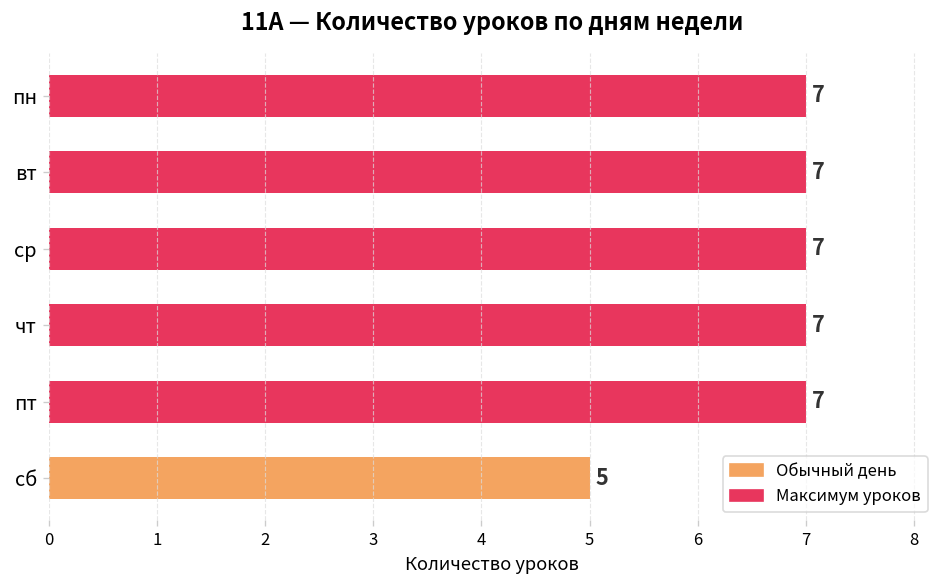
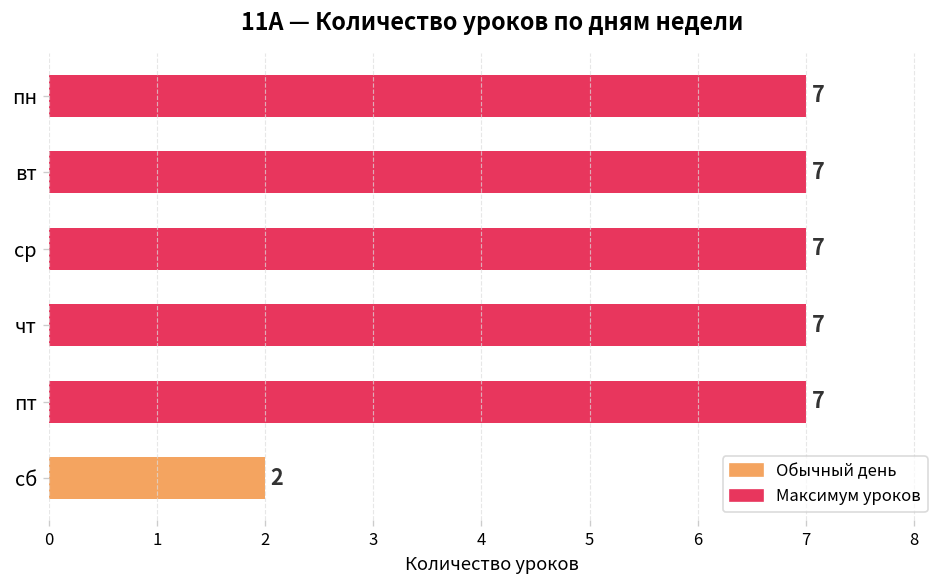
  {
    "пн": 7,
    "вт": 7,
    "ср": 7,
    "чт": 7,
    "пт": 7,
-   "сб": 5
+   "сб": 2
  }
